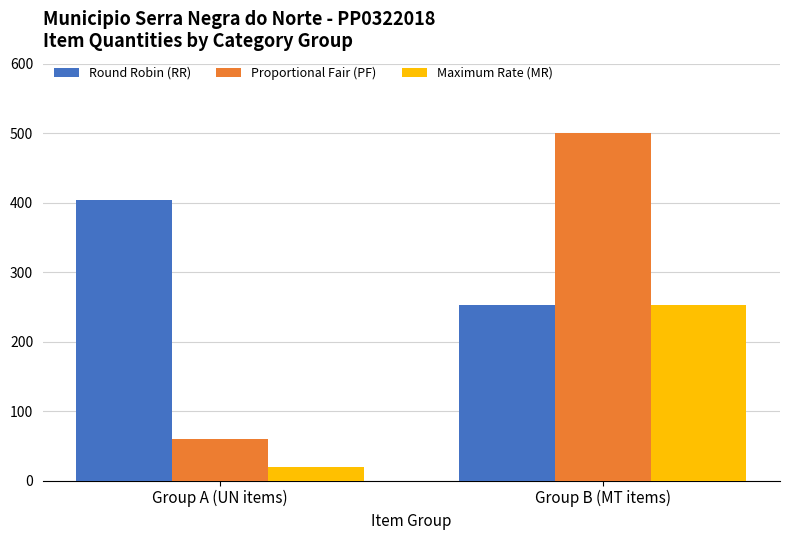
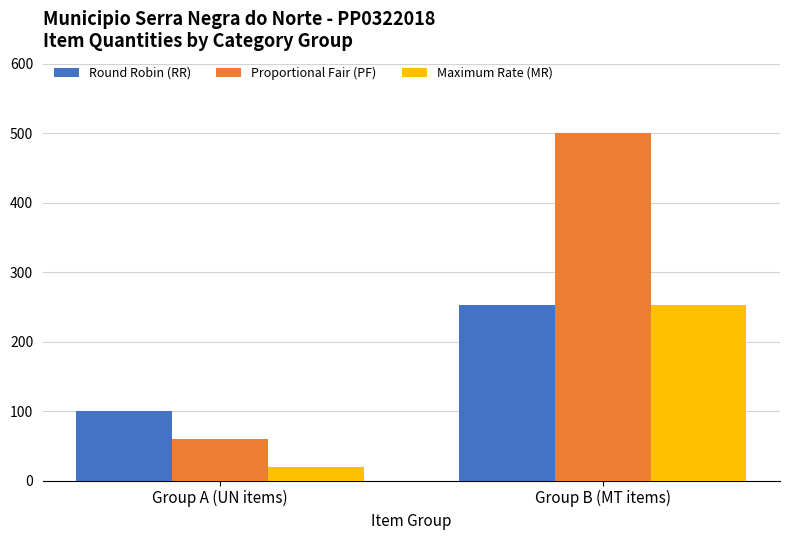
  {
    "Round Robin (RR)": {
-     "Group A (UN items)": 400,
+     "Group A (UN items)": 100,
      "Group B (MT items)": 250
    },
    "Proportional Fair (PF)": {
      "Group A (UN items)": 60,
      "Group B (MT items)": 500
    },
    "Maximum Rate (MR)": {
      "Group A (UN items)": 20,
      "Group B (MT items)": 250
    }
  }
